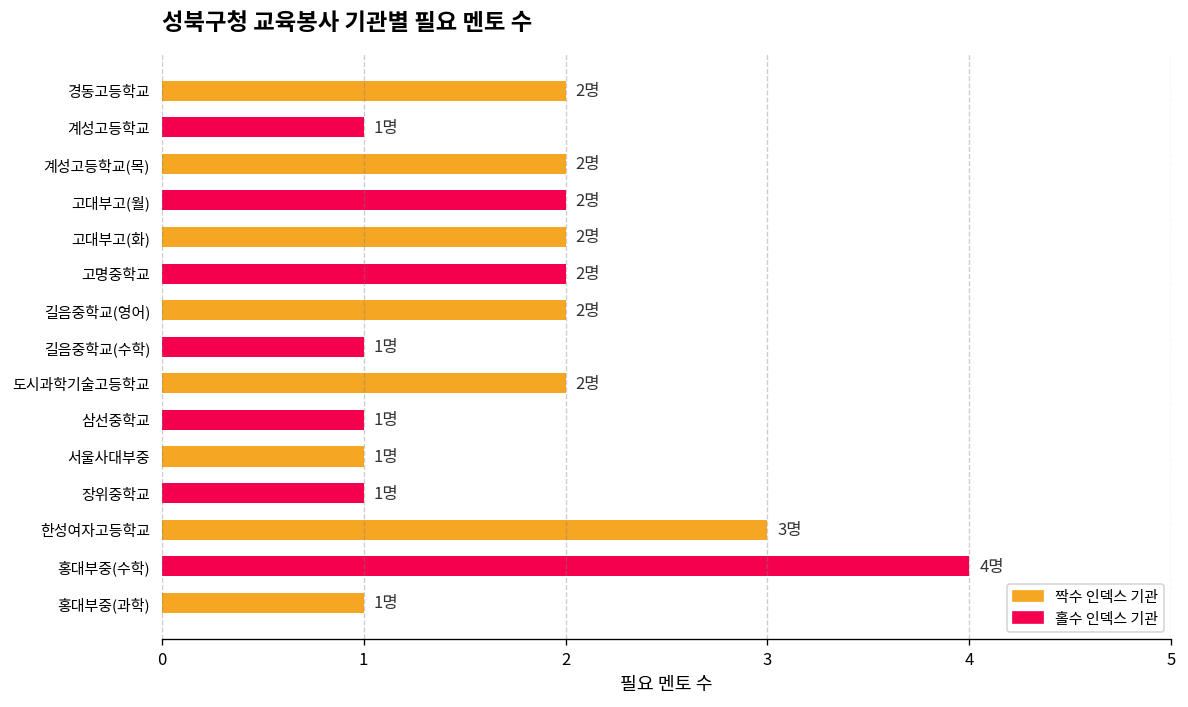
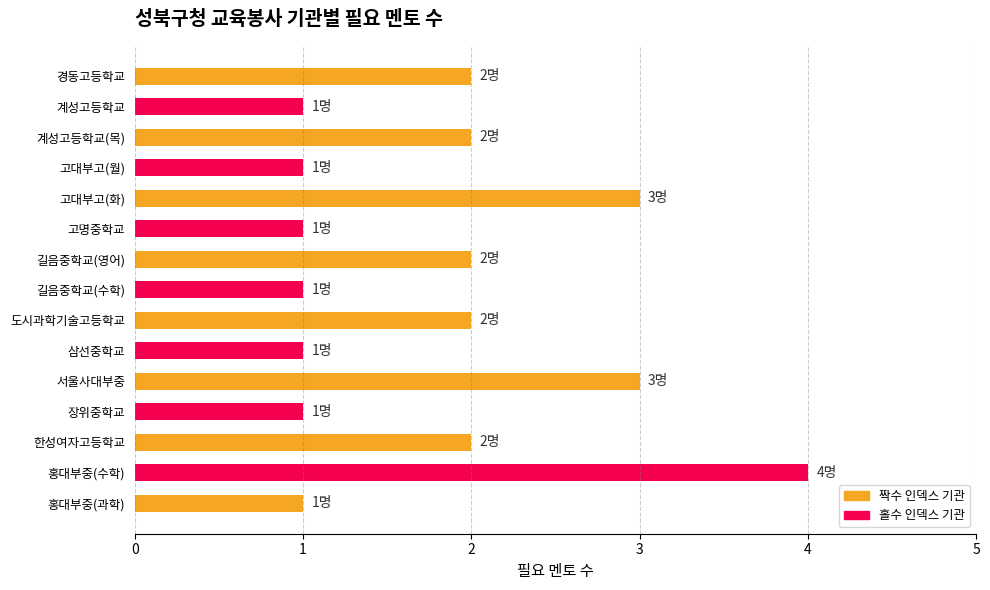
  {
    "경동고등학교": "2명",
    "계성고등학교": "1명",
    "계성고등학교(목)": "2명",
-   "고대부고(월)": "2명",
-   "고대부고(화)": "2명",
-   "고명중학교": "2명",
+   "고대부고(월)": "1명",
+   "고대부고(화)": "3명",
+   "고명중학교": "1명",
    "길음중학교(영어)": "2명",
    "길음중학교(수학)": "1명",
    "도시과학기술고등학교": "2명",
    "삼선중학교": "1명",
-   "서울사대부중": "1명",
+   "서울사대부중": "3명",
    "장위중학교": "1명",
-   "한성여자고등학교": "3명",
+   "한성여자고등학교": "2명",
    "홍대부중(수학)": "4명",
    "홍대부중(과학)": "1명"
  }
